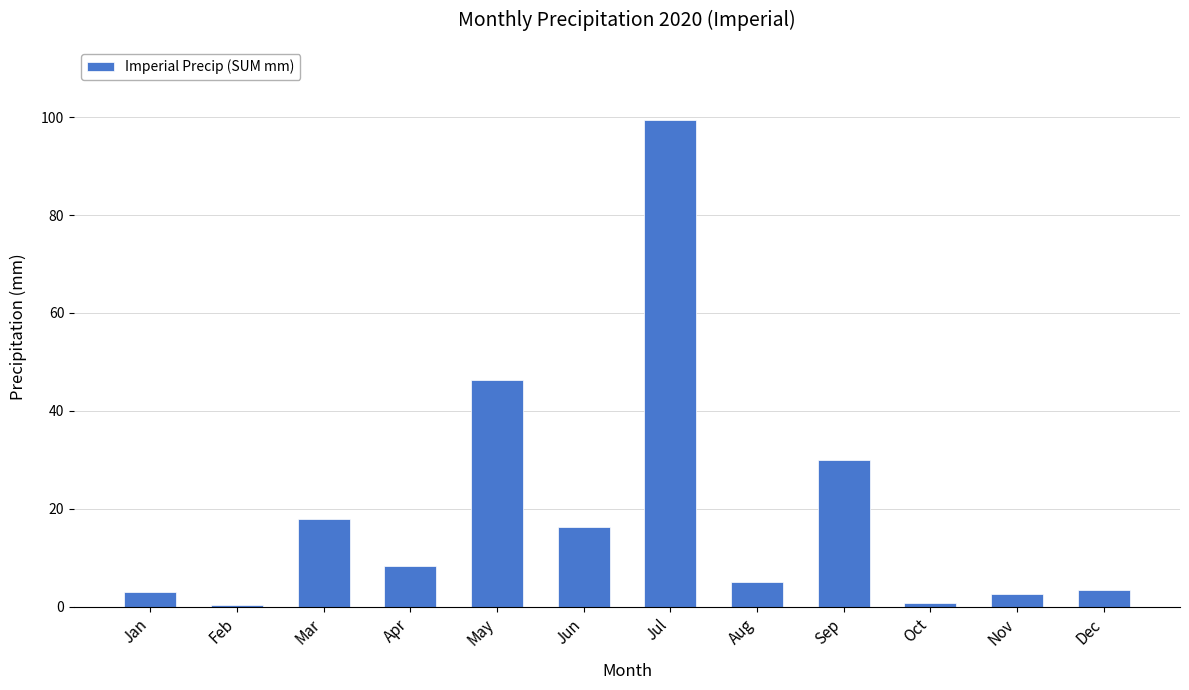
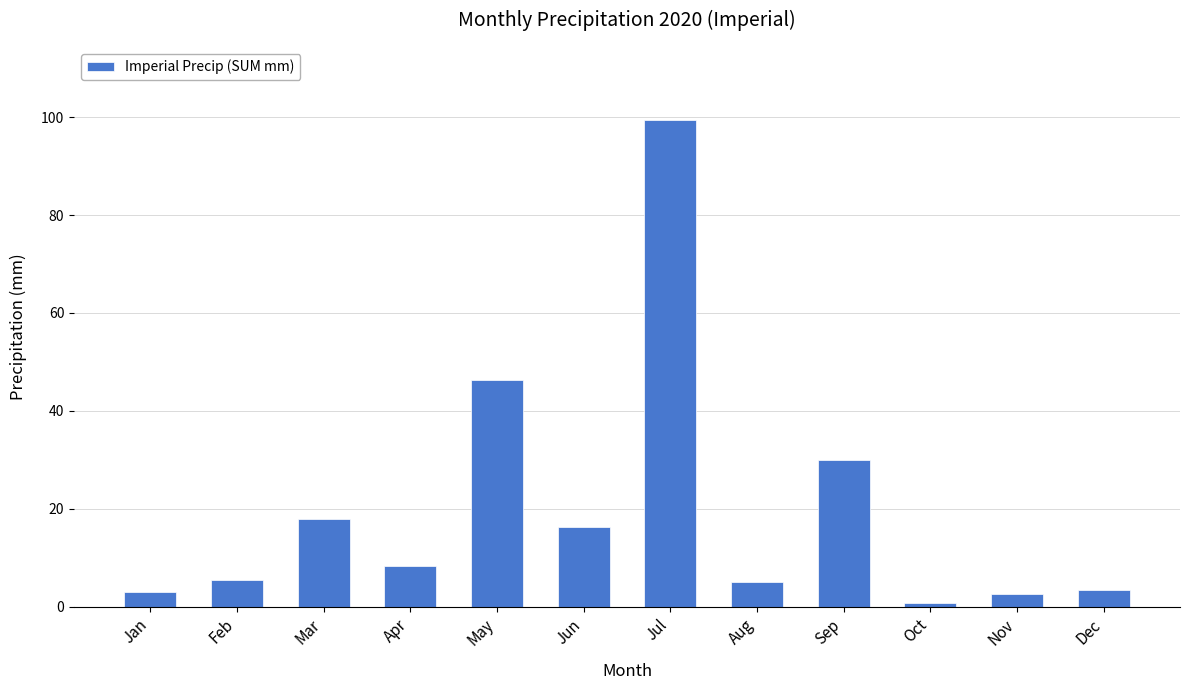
  {
    "Jan": 3,
-   "Feb": 0,
+   "Feb": 5,
    "Mar": 18,
    "Apr": 8,
    "May": 46,
    "Jun": 16,
    "Jul": 99,
    "Aug": 5,
    "Sep": 30,
    "Oct": 1,
    "Nov": 3,
    "Dec": 3
  }
